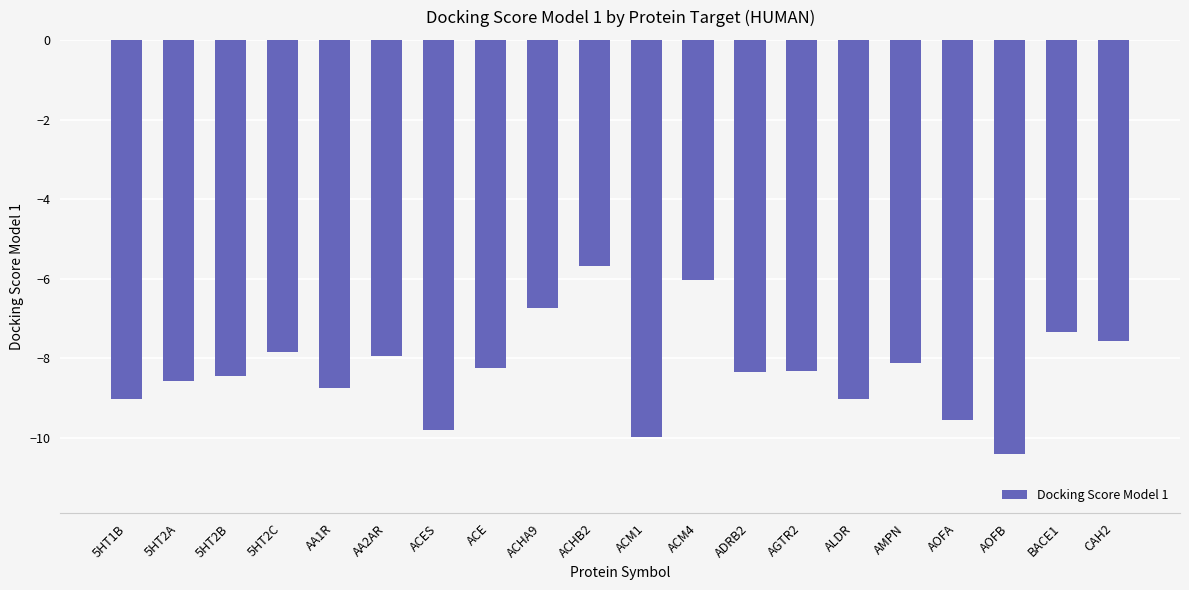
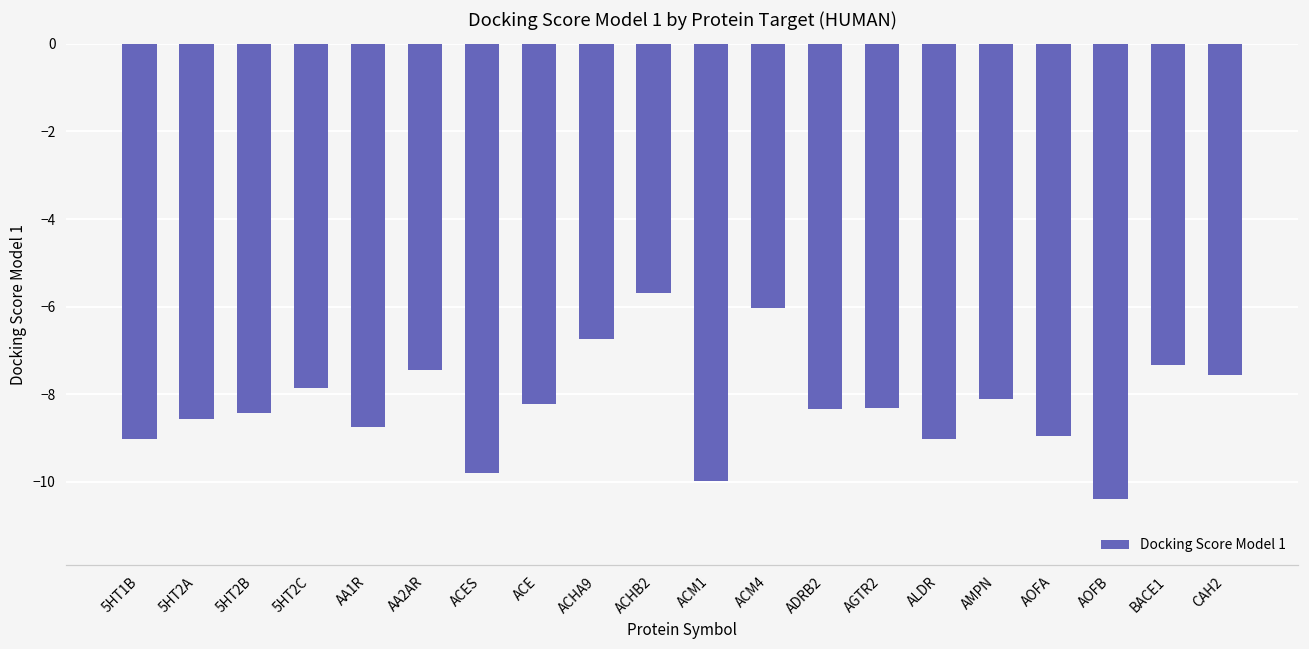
  {
    "5HT1B": -9.0,
    "5HT2A": -8.6,
    "5HT2B": -8.4,
    "5HT2C": -7.9,
    "AA1R": -8.8,
-   "AA2AR": -7.9,
+   "AA2AR": -7.4,
    "ACES": -9.8,
    "ACE": -8.2,
    "ACHA9": -6.7,
    "ACHB2": -5.7,
    "ACM1": -10.0,
    "ACM4": -6.0,
    "ADRB2": -8.3,
    "AGTR2": -8.3,
    "ALDR": -9.0,
    "AMPN": -8.1,
-   "AOFA": -9.5,
+   "AOFA": -9.0,
    "AOFB": -10.4,
    "BACE1": -7.3,
    "CAH2": -7.6
  }
